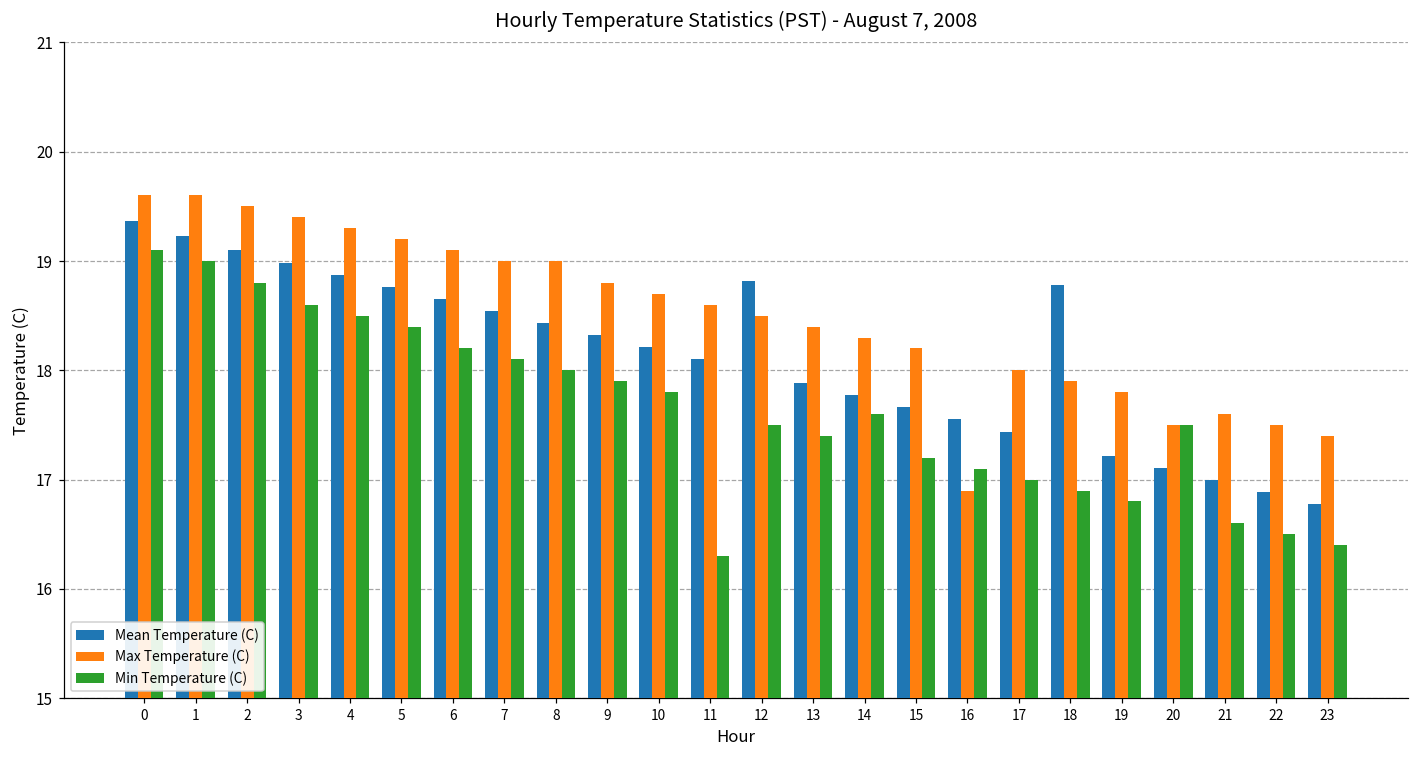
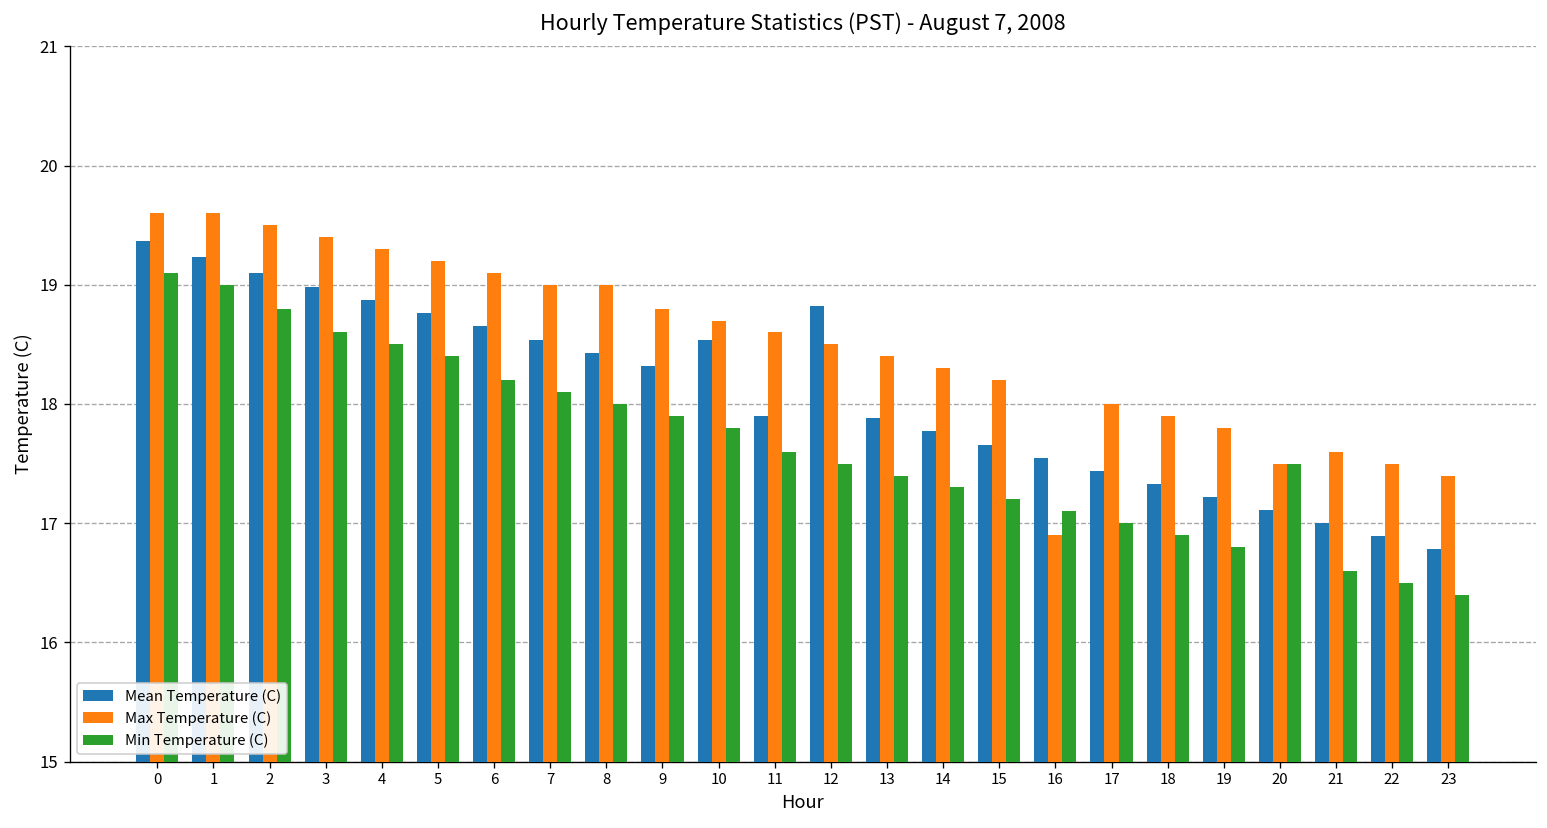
  {
    "Mean Temperature (C)": {
      "0": 19.4,
      "1": 19.2,
      "2": 19.1,
      "3": 19.0,
      "4": 18.9,
      "5": 18.8,
      "6": 18.7,
      "7": 18.5,
      "8": 18.4,
      "9": 18.3,
-     "10": 18.2,
-     "11": 18.1,
+     "10": 18.5,
+     "11": 17.9,
      "12": 18.8,
      "13": 17.9,
      "14": 17.8,
      "15": 17.7,
      "16": 17.6,
      "17": 17.4,
-     "18": 18.8,
+     "18": 17.3,
      "19": 17.2,
      "20": 17.1,
      "21": 17.0,
      "22": 16.9,
      "23": 16.8
    },
    "Max Temperature (C)": {
      "0": 19.6,
      "1": 19.6,
      "2": 19.5,
      "3": 19.4,
      "4": 19.3,
      "5": 19.2,
      "6": 19.1,
      "7": 19.0,
      "8": 19.0,
      "9": 18.8,
      "10": 18.7,
      "11": 18.6,
      "12": 18.5,
      "13": 18.4,
      "14": 18.3,
      "15": 18.2,
      "16": 16.9,
      "17": 18.0,
      "18": 17.9,
      "19": 17.8,
      "20": 17.5,
      "21": 17.6,
      "22": 17.5,
      "23": 17.4
    },
    "Min Temperature (C)": {
      "0": 19.1,
      "1": 19.0,
      "2": 18.8,
      "3": 18.6,
      "4": 18.5,
      "5": 18.4,
      "6": 18.2,
      "7": 18.1,
      "8": 18.0,
      "9": 17.9,
      "10": 17.8,
-     "11": 16.3,
+     "11": 17.6,
      "12": 17.5,
      "13": 17.4,
-     "14": 17.6,
+     "14": 17.3,
      "15": 17.2,
      "16": 17.1,
      "17": 17.0,
      "18": 16.9,
      "19": 16.8,
      "20": 17.5,
      "21": 16.6,
      "22": 16.5,
      "23": 16.4
    }
  }
